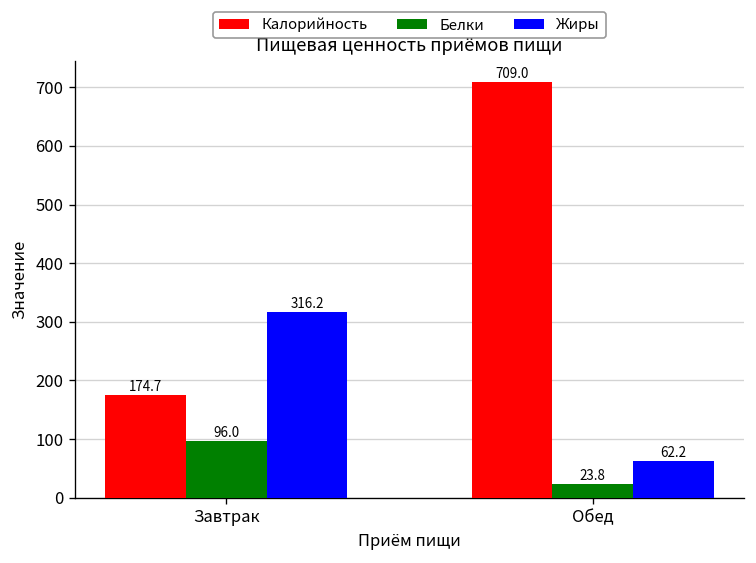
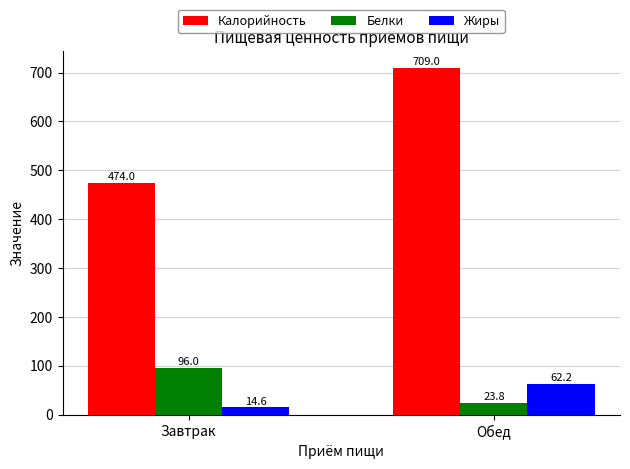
  {
    "Калорийность": {
-     "Завтрак": 174.7,
+     "Завтрак": 474.0,
      "Обед": 709.0
    },
    "Белки": {
      "Завтрак": 96.0,
      "Обед": 23.8
    },
    "Жиры": {
-     "Завтрак": 316.2,
+     "Завтрак": 14.6,
      "Обед": 62.2
    }
  }
